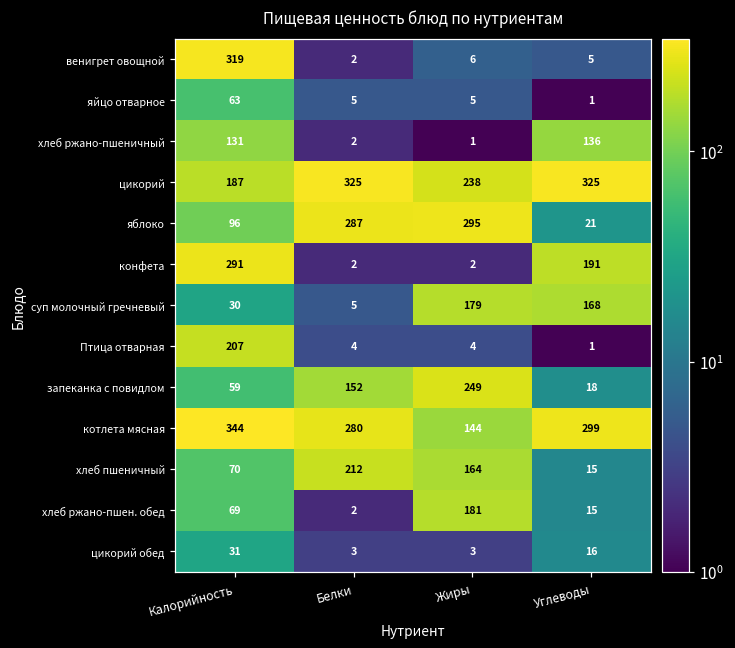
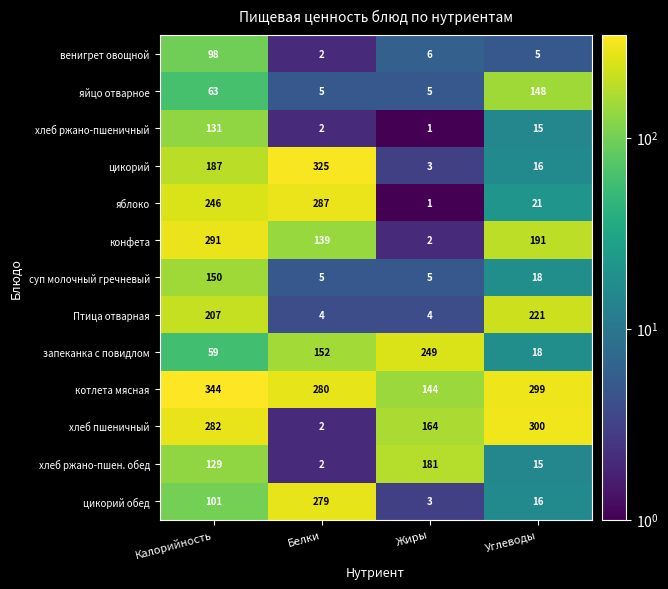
  {
    "венигрет овощной": {
-     "Калорийность": 319,
+     "Калорийность": 98,
      "Белки": 2,
      "Жиры": 6,
      "Углеводы": 5
    },
    "яйцо отварное": {
      "Калорийность": 63,
      "Белки": 5,
      "Жиры": 5,
-     "Углеводы": 1
+     "Углеводы": 148
    },
    "хлеб ржано-пшеничный": {
      "Калорийность": 131,
      "Белки": 2,
      "Жиры": 1,
-     "Углеводы": 136
+     "Углеводы": 15
    },
    "цикорий": {
      "Калорийность": 187,
      "Белки": 325,
-     "Жиры": 238,
-     "Углеводы": 325
+     "Жиры": 3,
+     "Углеводы": 16
    },
    "яблоко": {
-     "Калорийность": 96,
+     "Калорийность": 246,
      "Белки": 287,
-     "Жиры": 295,
+     "Жиры": 1,
      "Углеводы": 21
    },
    "конфета": {
      "Калорийность": 291,
-     "Белки": 2,
+     "Белки": 139,
      "Жиры": 2,
      "Углеводы": 191
    },
    "суп молочный гречневый": {
-     "Калорийность": 30,
+     "Калорийность": 150,
      "Белки": 5,
-     "Жиры": 179,
-     "Углеводы": 168
+     "Жиры": 5,
+     "Углеводы": 18
    },
    "Птица отварная": {
      "Калорийность": 207,
      "Белки": 4,
      "Жиры": 4,
-     "Углеводы": 1
+     "Углеводы": 221
    },
    "запеканка с повидлом": {
      "Калорийность": 59,
      "Белки": 152,
      "Жиры": 249,
      "Углеводы": 18
    },
    "котлета мясная": {
      "Калорийность": 344,
      "Белки": 280,
      "Жиры": 144,
      "Углеводы": 299
    },
    "хлеб пшеничный": {
-     "Калорийность": 70,
-     "Белки": 212,
+     "Калорийность": 282,
+     "Белки": 2,
      "Жиры": 164,
-     "Углеводы": 15
+     "Углеводы": 300
    },
    "хлеб ржано-пшен. обед": {
-     "Калорийность": 69,
+     "Калорийность": 129,
      "Белки": 2,
      "Жиры": 181,
      "Углеводы": 15
    },
    "цикорий обед": {
-     "Калорийность": 31,
-     "Белки": 3,
+     "Калорийность": 101,
+     "Белки": 279,
      "Жиры": 3,
      "Углеводы": 16
    }
  }
